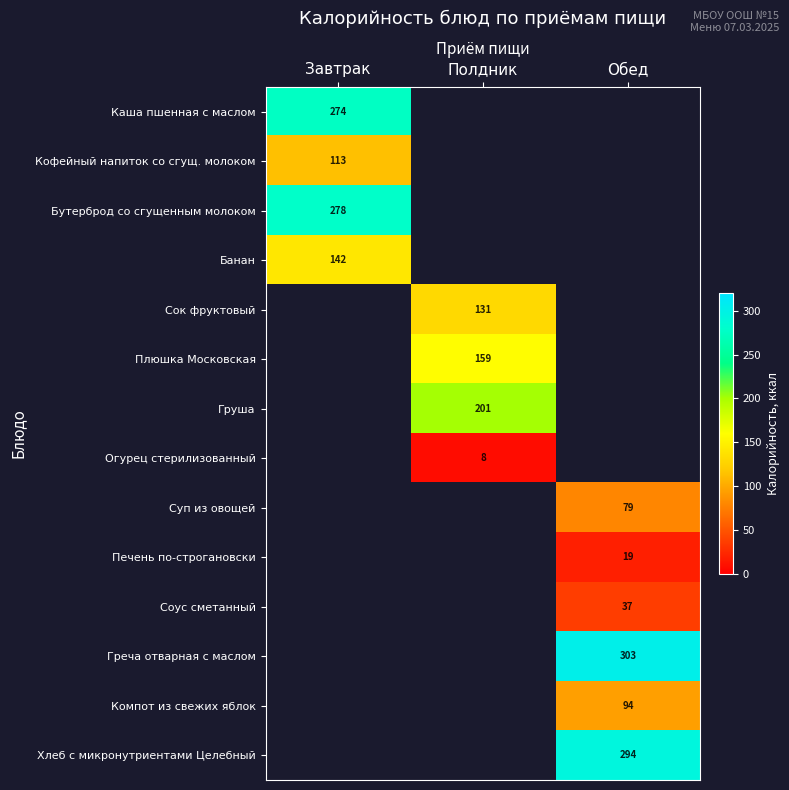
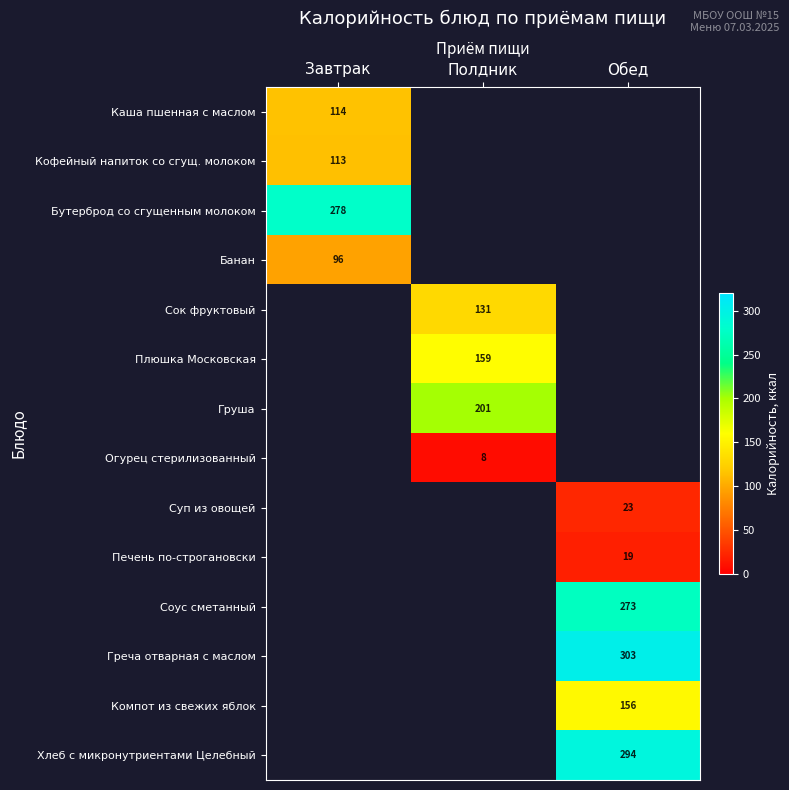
  {
    "Каша пшенная с маслом": {
-     "Завтрак": 274
+     "Завтрак": 114
    },
    "Кофейный напиток со сгущ. молоком": {
      "Завтрак": 113
    },
    "Бутерброд со сгущенным молоком": {
      "Завтрак": 278
    },
    "Банан": {
-     "Завтрак": 142
+     "Завтрак": 96
    },
    "Сок фруктовый": {
      "Полдник": 131
    },
    "Плюшка Московская": {
      "Полдник": 159
    },
    "Груша": {
      "Полдник": 201
    },
    "Огурец стерилизованный": {
      "Полдник": 8
    },
    "Суп из овощей": {
-     "Обед": 79
+     "Обед": 23
    },
    "Печень по-строгановски": {
      "Обед": 19
    },
    "Соус сметанный": {
-     "Обед": 37
+     "Обед": 273
    },
    "Греча отварная с маслом": {
      "Обед": 303
    },
    "Компот из свежих яблок": {
-     "Обед": 94
+     "Обед": 156
    },
    "Хлеб с микронутриентами Целебный": {
      "Обед": 294
    }
  }
